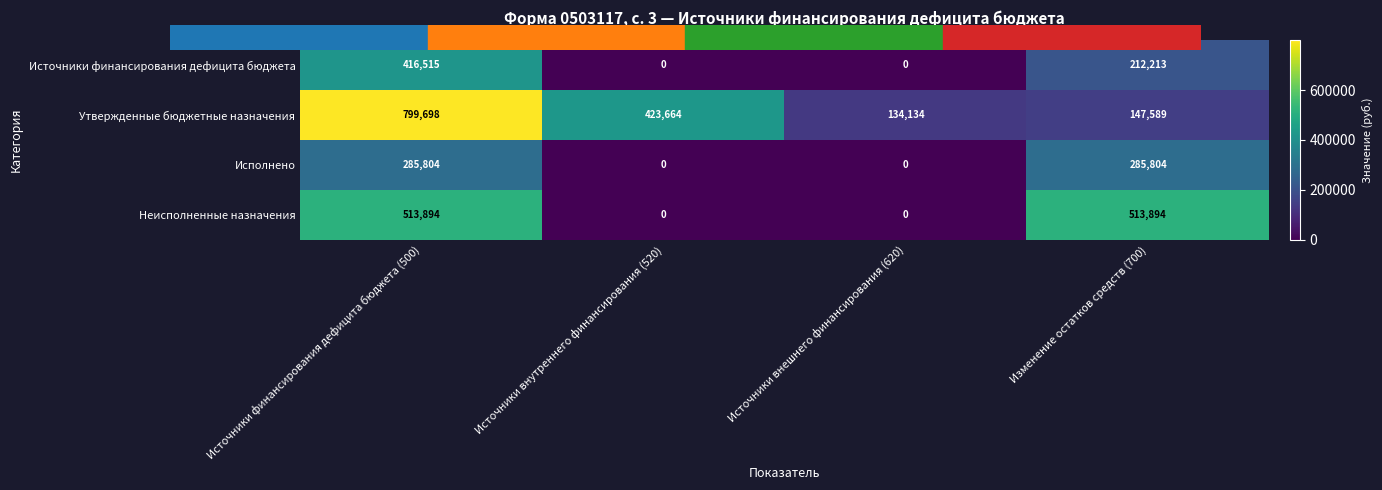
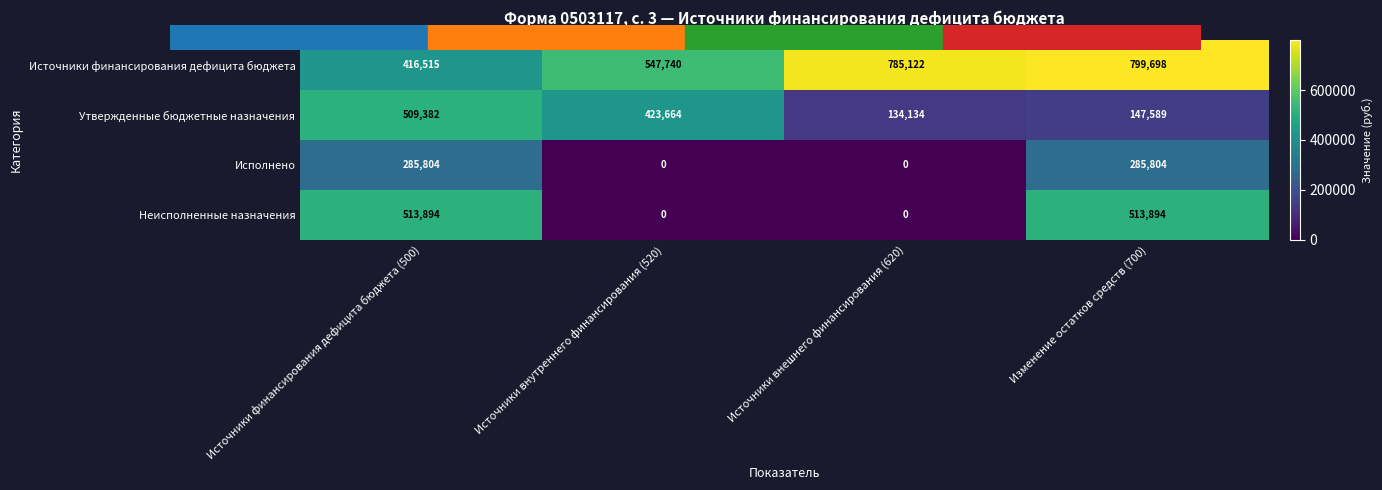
  {
    "Источники финансирования дефицита бюджета": {
      "Источники финансирования дефицита бюджета (500)": "416,515",
-     "Источники внутреннего финансирования (520)": "0",
-     "Источники внешнего финансирования (620)": "0",
-     "Изменение остатков средств (700)": "212,213"
+     "Источники внутреннего финансирования (520)": "547,740",
+     "Источники внешнего финансирования (620)": "785,122",
+     "Изменение остатков средств (700)": "799,698"
    },
    "Утвержденные бюджетные назначения": {
-     "Источники финансирования дефицита бюджета (500)": "799,698",
+     "Источники финансирования дефицита бюджета (500)": "509,382",
      "Источники внутреннего финансирования (520)": "423,664",
      "Источники внешнего финансирования (620)": "134,134",
      "Изменение остатков средств (700)": "147,589"
    },
    "Исполнено": {
      "Источники финансирования дефицита бюджета (500)": "285,804",
      "Источники внутреннего финансирования (520)": "0",
      "Источники внешнего финансирования (620)": "0",
      "Изменение остатков средств (700)": "285,804"
    },
    "Неисполненные назначения": {
      "Источники финансирования дефицита бюджета (500)": "513,894",
      "Источники внутреннего финансирования (520)": "0",
      "Источники внешнего финансирования (620)": "0",
      "Изменение остатков средств (700)": "513,894"
    }
  }
